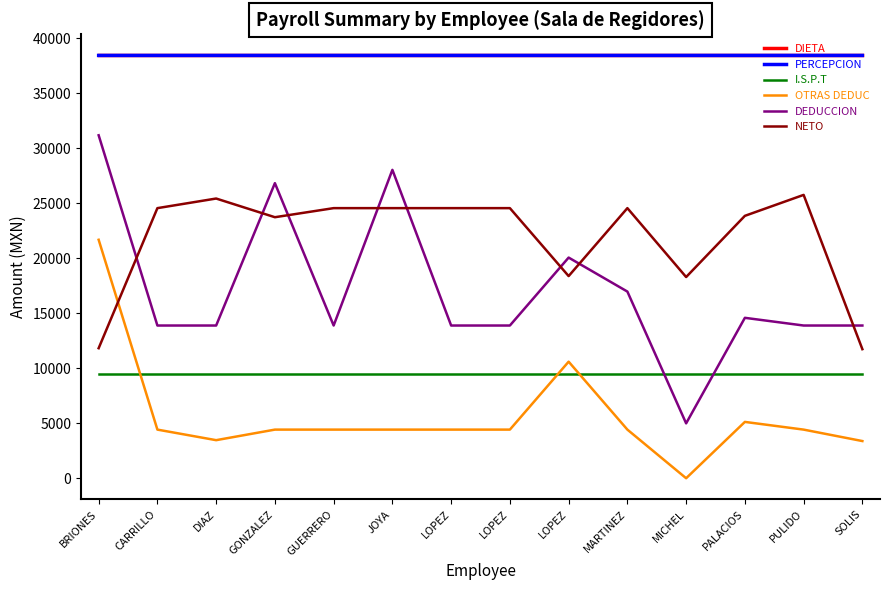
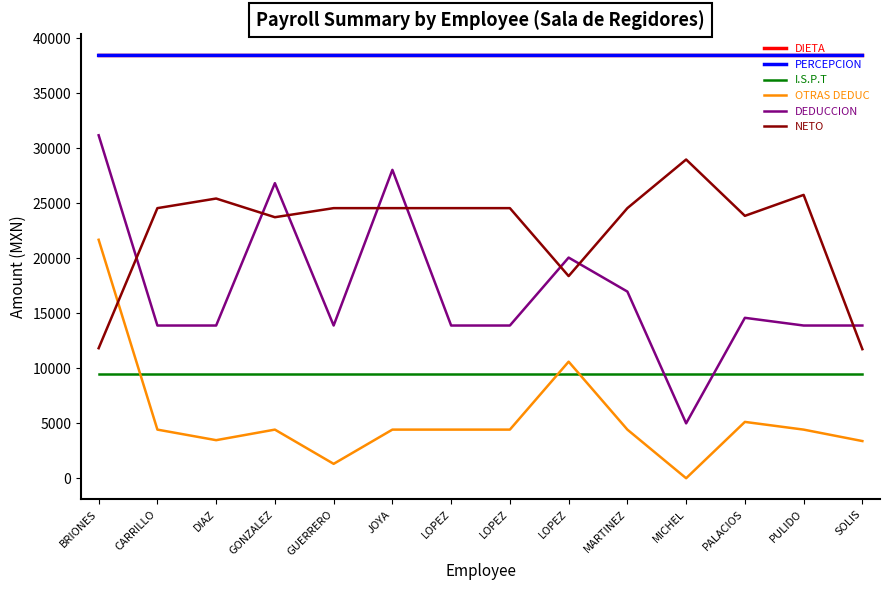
  {
    "PERCEPCION": {
      "BRIONES": 38400,
      "CARRILLO": 38400,
      "DIAZ": 38400,
      "GONZALEZ": 38400,
      "GUERRERO": 38400,
      "JOYA": 38400,
      "MARTINEZ": 38400,
      "MICHEL": 38400,
      "PALACIOS": 38400,
      "PULIDO": 38400,
      "SOLIS": 38400
    },
    "I.S.P.T": {
      "BRIONES": 9500,
      "CARRILLO": 9500,
      "DIAZ": 9500,
      "GONZALEZ": 9500,
      "GUERRERO": 9500,
      "JOYA": 9500,
      "MARTINEZ": 9500,
      "MICHEL": 9500,
      "PALACIOS": 9500,
      "PULIDO": 9500,
      "SOLIS": 9500
    },
    "OTRAS DEDUC": {
      "BRIONES": 21700,
      "CARRILLO": 4400,
      "DIAZ": 3500,
      "GONZALEZ": 4400,
-     "GUERRERO": 4400,
+     "GUERRERO": 1300,
      "JOYA": 4400,
      "MARTINEZ": 4400,
      "MICHEL": 0,
      "PALACIOS": 5100,
      "PULIDO": 4400,
      "SOLIS": 3400
    },
    "DEDUCCION": {
      "BRIONES": 31200,
      "CARRILLO": 13900,
      "DIAZ": 13900,
      "GONZALEZ": 26800,
      "GUERRERO": 13900,
      "JOYA": 28000,
      "MARTINEZ": 17000,
      "MICHEL": 5000,
      "PALACIOS": 14600,
      "PULIDO": 13900,
      "SOLIS": 13900
    },
    "NETO": {
      "BRIONES": 11800,
      "CARRILLO": 24500,
      "DIAZ": 25400,
      "GONZALEZ": 23700,
      "GUERRERO": 24500,
      "JOYA": 24500,
      "MARTINEZ": 24500,
-     "MICHEL": 18300,
+     "MICHEL": 29000,
      "PALACIOS": 23800,
      "PULIDO": 25800,
      "SOLIS": 11700
    }
  }
